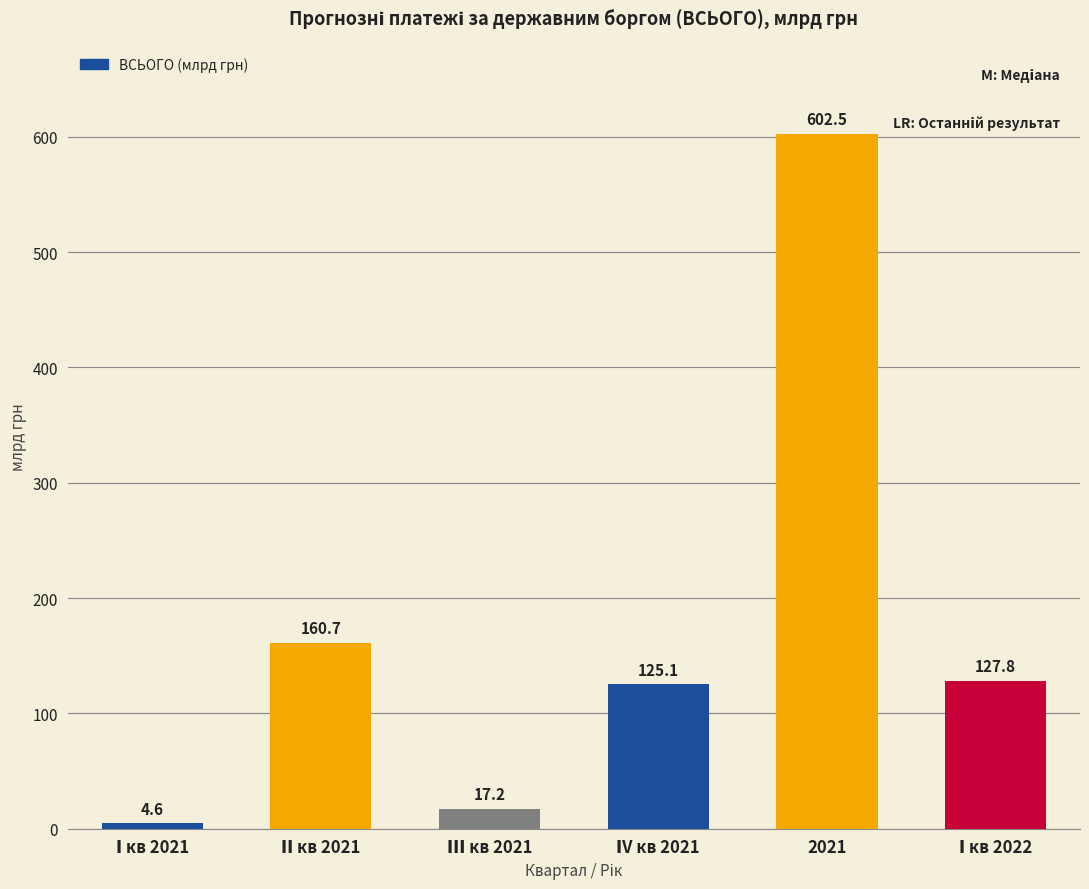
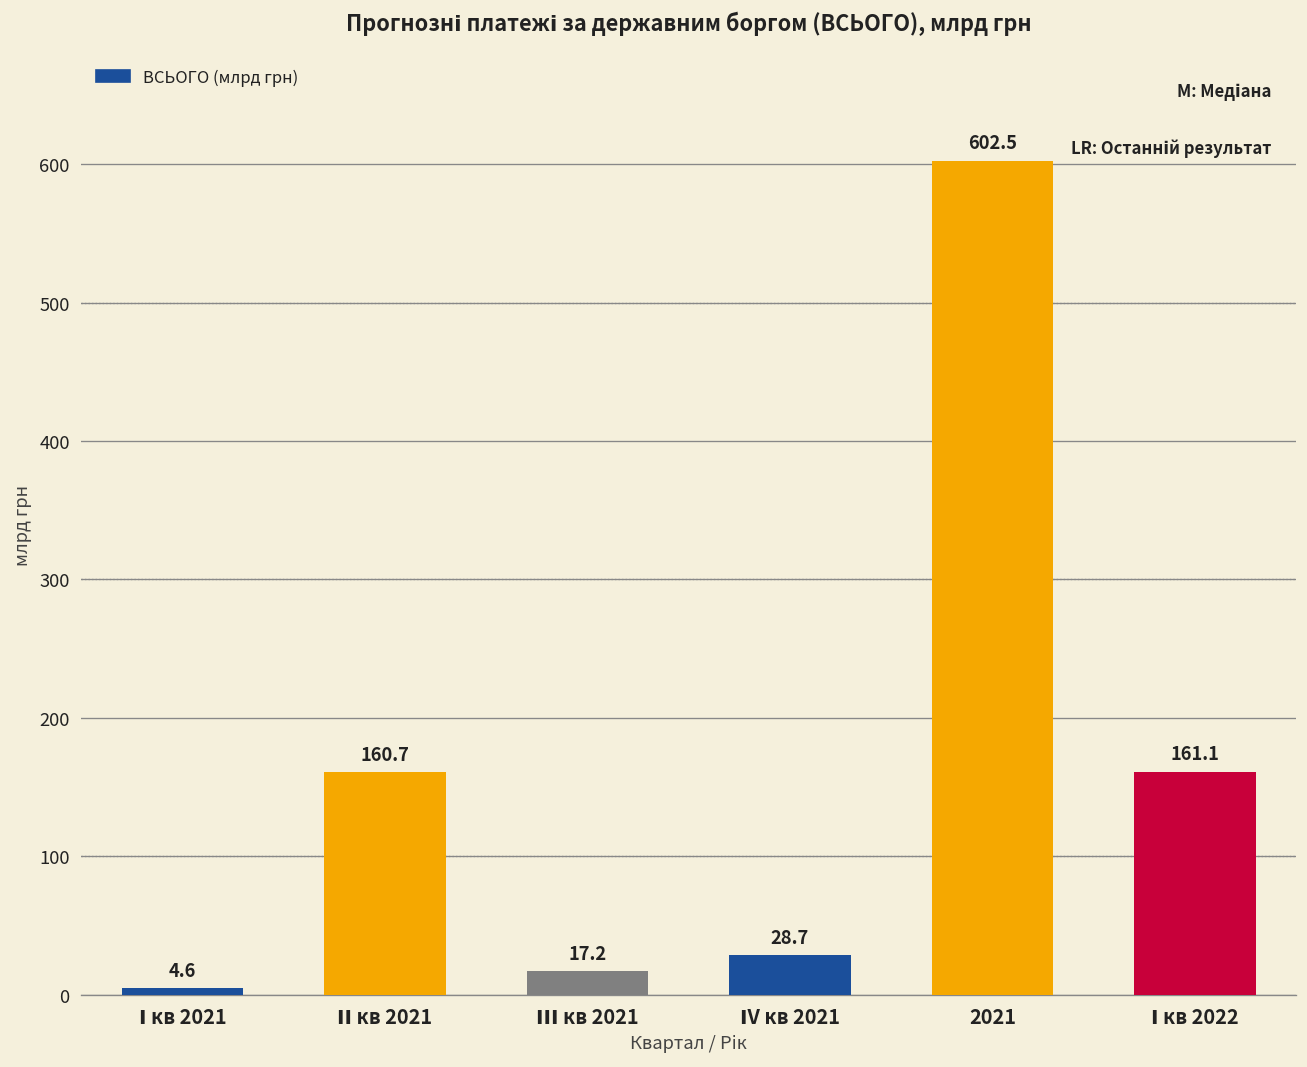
  {
    "І кв 2021": 4.6,
    "ІІ кв 2021": 160.7,
    "ІІІ кв 2021": 17.2,
-   "ІV кв 2021": 125.1,
+   "ІV кв 2021": 28.7,
    "2021": 602.5,
-   "І кв 2022": 127.8
+   "І кв 2022": 161.1
  }
